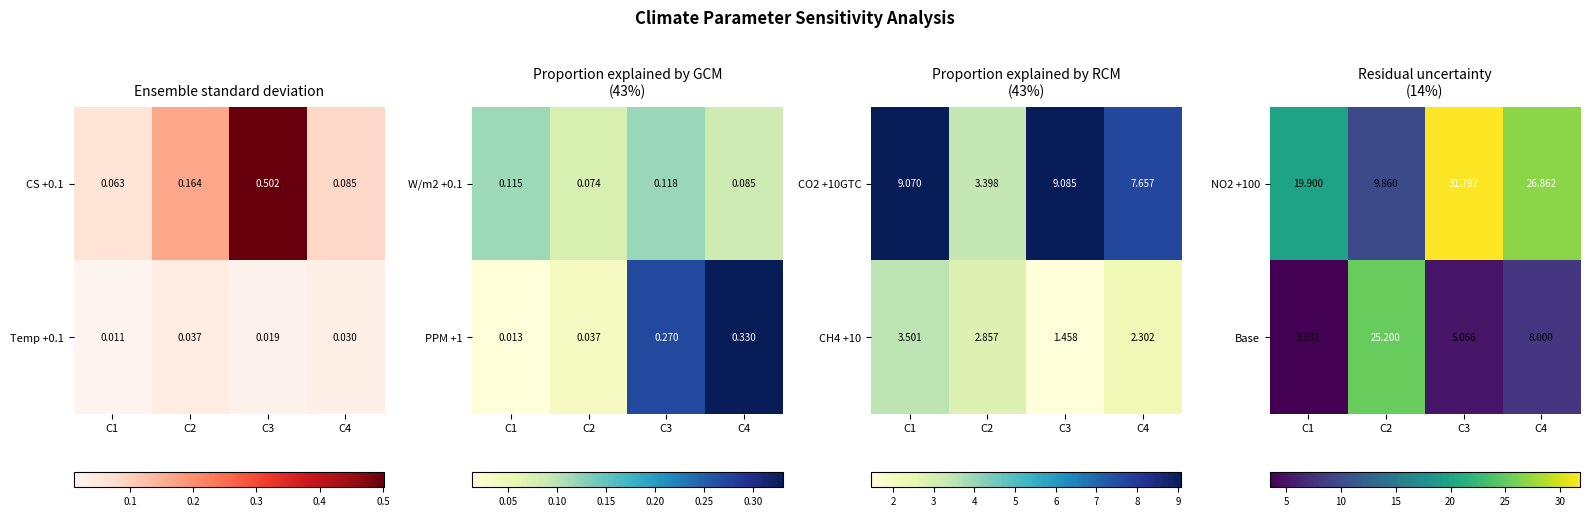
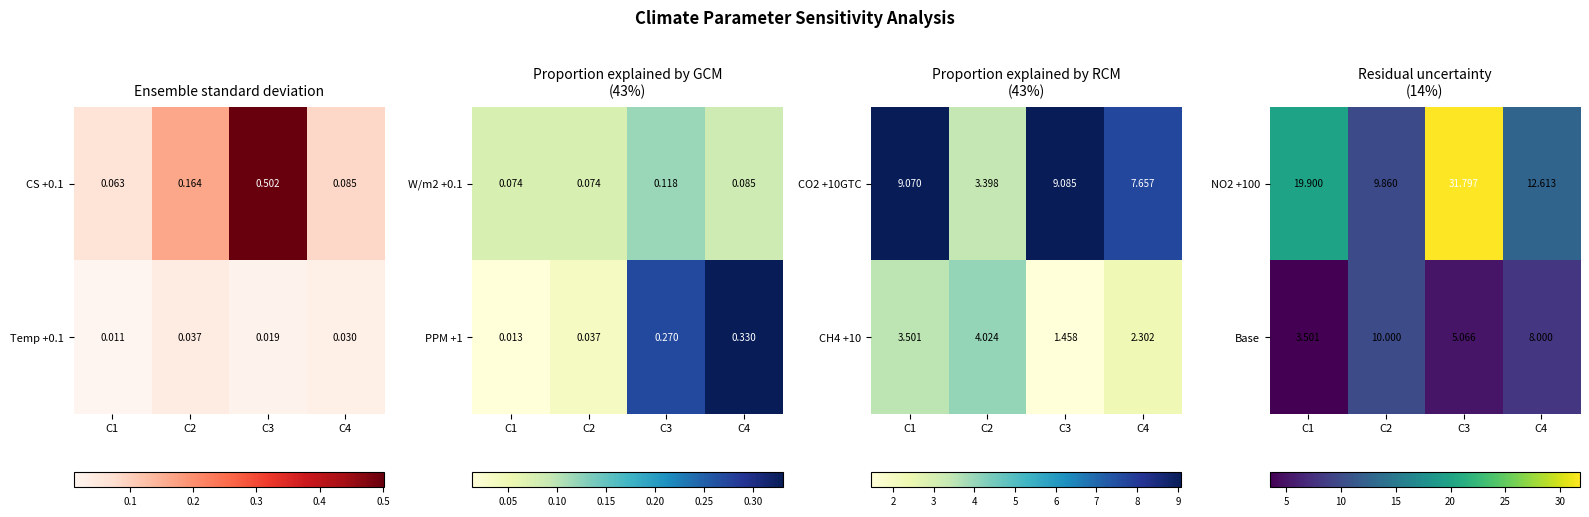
  {
    "Ensemble standard deviation": {
      "CS +0.1": {
        "C1": 0.063,
        "C2": 0.164,
        "C3": 0.502,
        "C4": 0.085
      },
      "Temp +0.1": {
        "C1": 0.011,
        "C2": 0.037,
        "C3": 0.019,
        "C4": 0.030
      }
    },
    "Proportion explained by GCM (43%)": {
      "W/m2 +0.1": {
-       "C1": 0.115,
+       "C1": 0.074,
        "C2": 0.074,
        "C3": 0.118,
        "C4": 0.085
      },
      "PPM +1": {
        "C1": 0.013,
        "C2": 0.037,
        "C3": 0.270,
        "C4": 0.330
      }
    },
    "Proportion explained by RCM (43%)": {
      "CO2 +10GTC": {
        "C1": 9.070,
        "C2": 3.398,
        "C3": 9.085,
        "C4": 7.657
      },
      "CH4 +10": {
        "C1": 3.501,
-       "C2": 2.857,
+       "C2": 4.024,
        "C3": 1.458,
        "C4": 2.302
      }
    },
    "Residual uncertainty (14%)": {
      "NO2 +100": {
        "C1": 19.900,
        "C2": 9.860,
        "C3": 31.797,
-       "C4": 26.862
+       "C4": 12.613
      },
      "Base": {
        "C1": 3.501,
-       "C2": 25.200,
+       "C2": 10.000,
        "C3": 5.066,
        "C4": 8.000
      }
    }
  }
